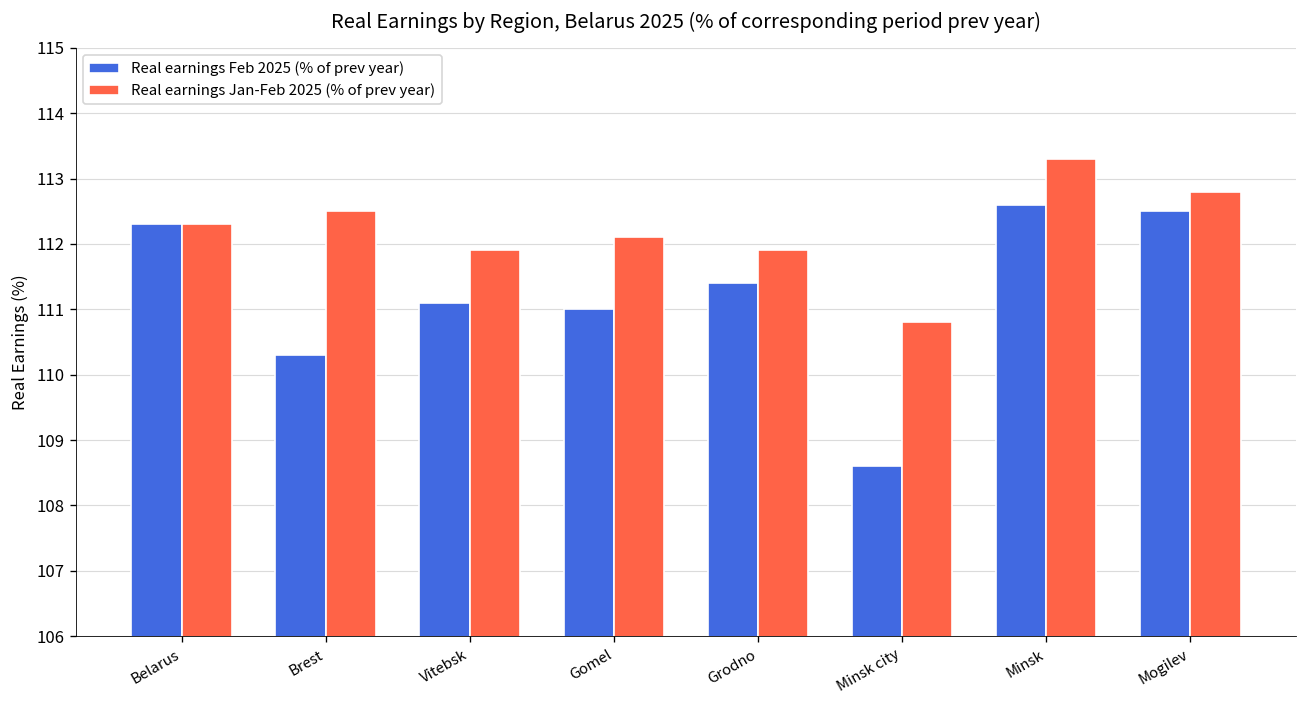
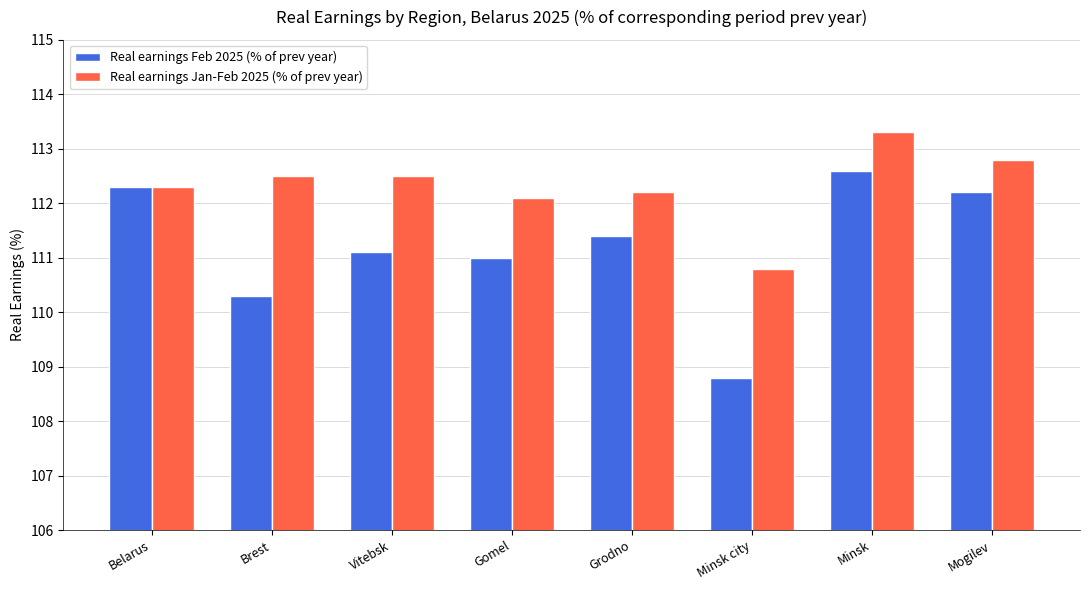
  {
    "Real earnings Feb 2025 (% of prev year)": {
      "Belarus": 112.3,
      "Brest": 110.3,
      "Vitebsk": 111.1,
      "Gomel": 111.0,
      "Grodno": 111.4,
-     "Minsk city": 108.6,
+     "Minsk city": 108.8,
      "Minsk": 112.6,
-     "Mogilev": 112.5
+     "Mogilev": 112.2
    },
    "Real earnings Jan-Feb 2025 (% of prev year)": {
      "Belarus": 112.3,
      "Brest": 112.5,
-     "Vitebsk": 111.9,
+     "Vitebsk": 112.5,
      "Gomel": 112.1,
-     "Grodno": 111.9,
+     "Grodno": 112.2,
      "Minsk city": 110.8,
      "Minsk": 113.3,
      "Mogilev": 112.8
    }
  }
